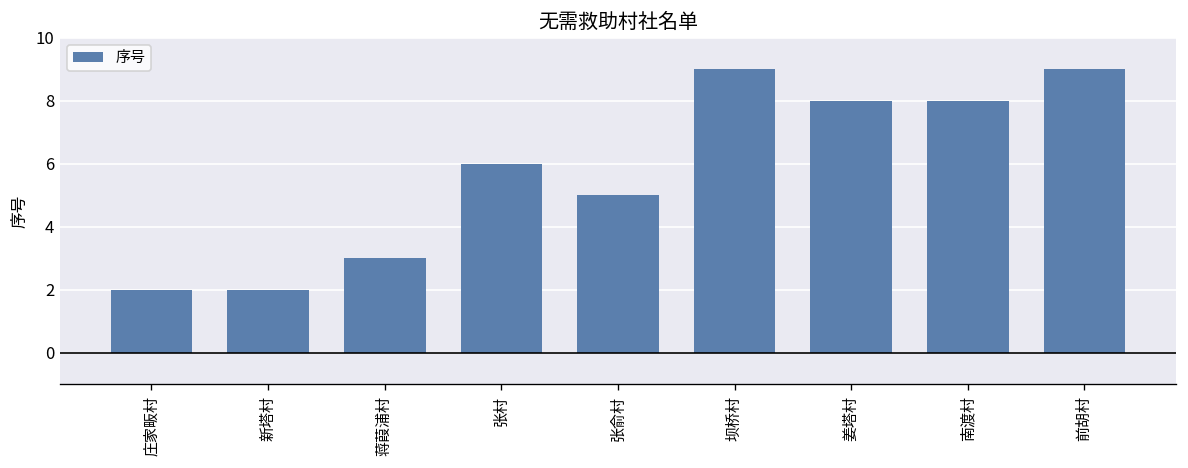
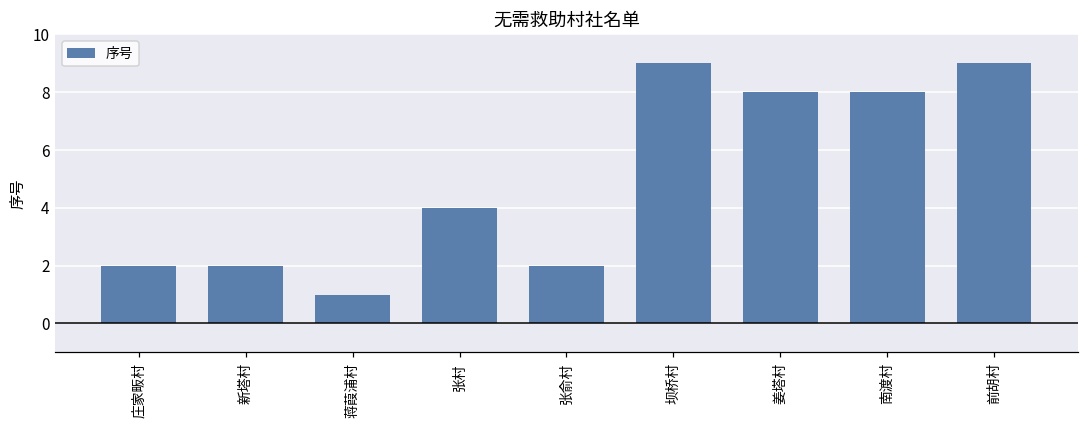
  {
    "庄家畈村": 2,
    "新塔村": 2,
-   "蒋葭浦村": 3,
-   "张村": 6,
-   "张俞村": 5,
+   "蒋葭浦村": 1,
+   "张村": 4,
+   "张俞村": 2,
    "坝桥村": 9,
    "姜塔村": 8,
    "南渡村": 8,
    "前胡村": 9
  }
